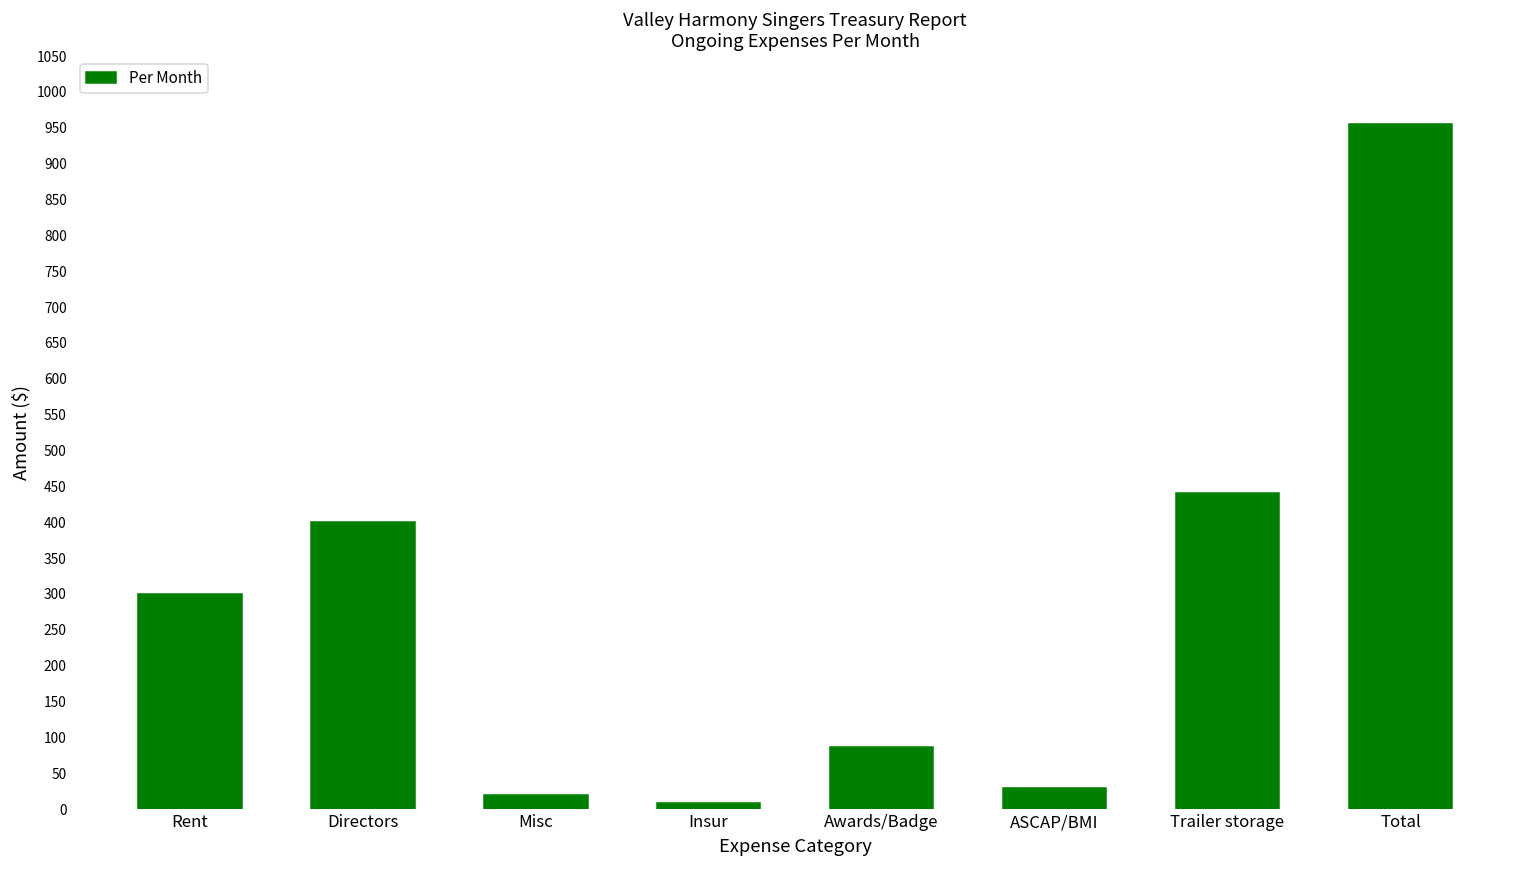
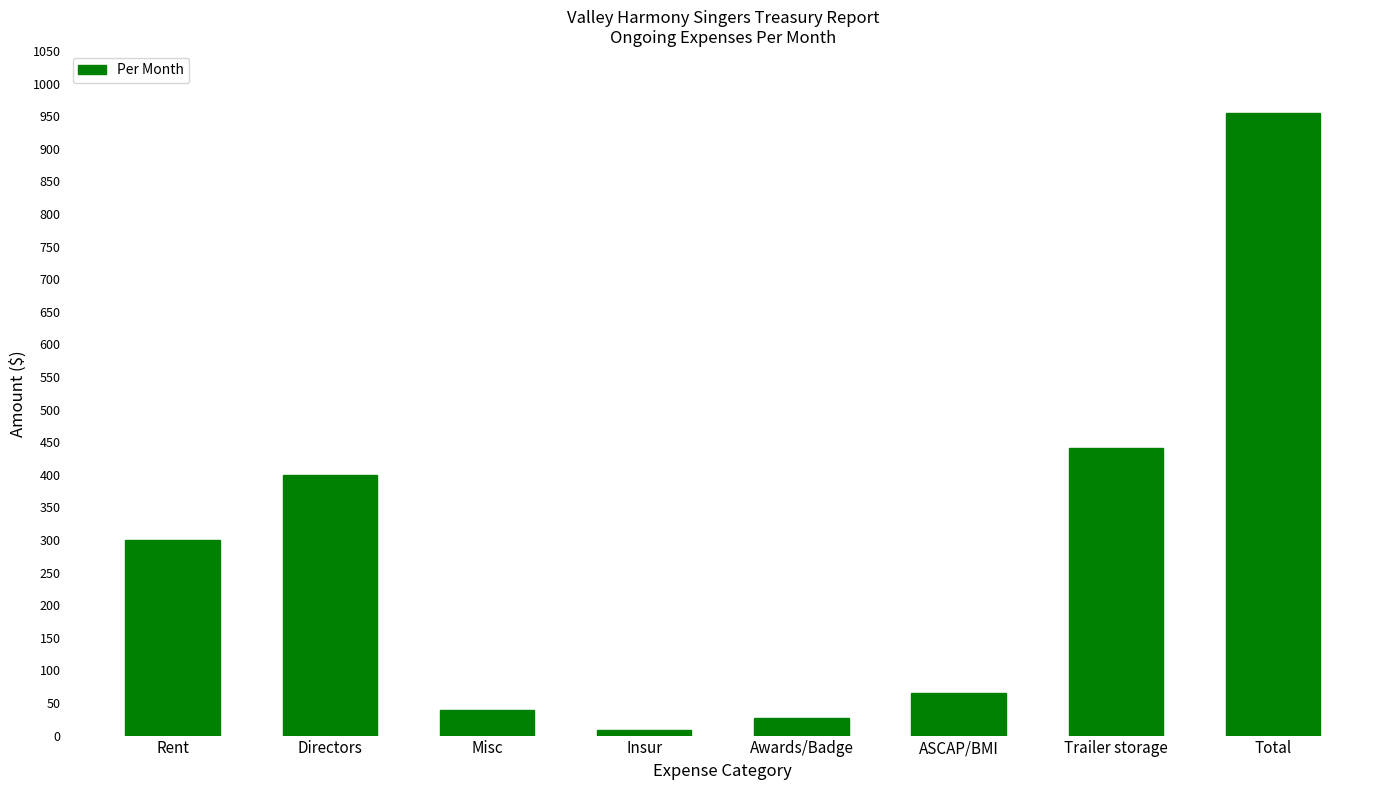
  {
    "Rent": 300,
    "Directors": 400,
-   "Misc": 20,
+   "Misc": 40,
    "Insur": 10,
-   "Awards/Badge": 90,
-   "ASCAP/BMI": 30,
+   "Awards/Badge": 30,
+   "ASCAP/BMI": 70,
    "Trailer storage": 440,
    "Total": 960
  }
